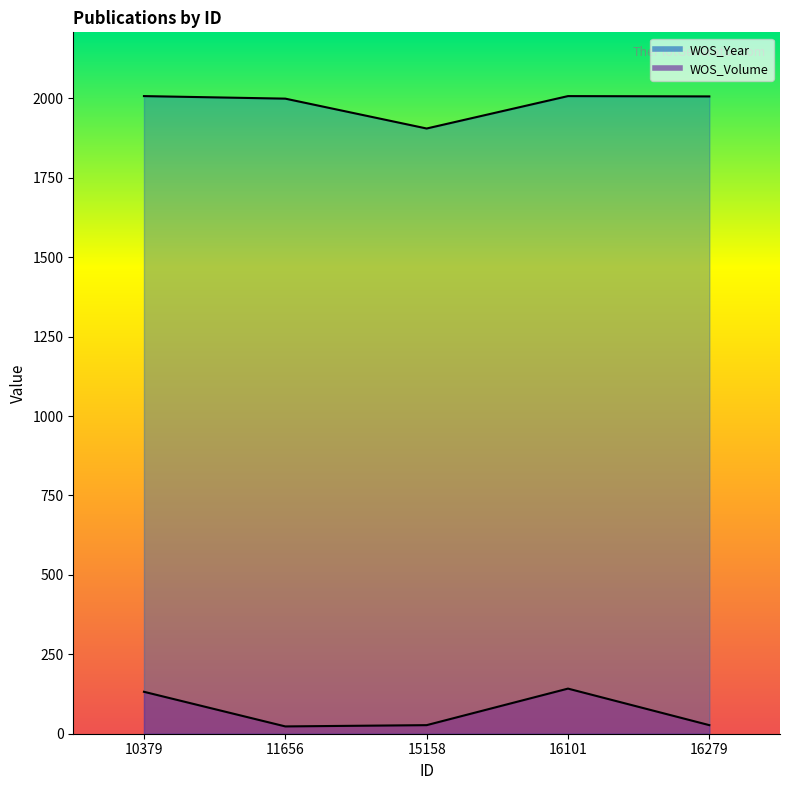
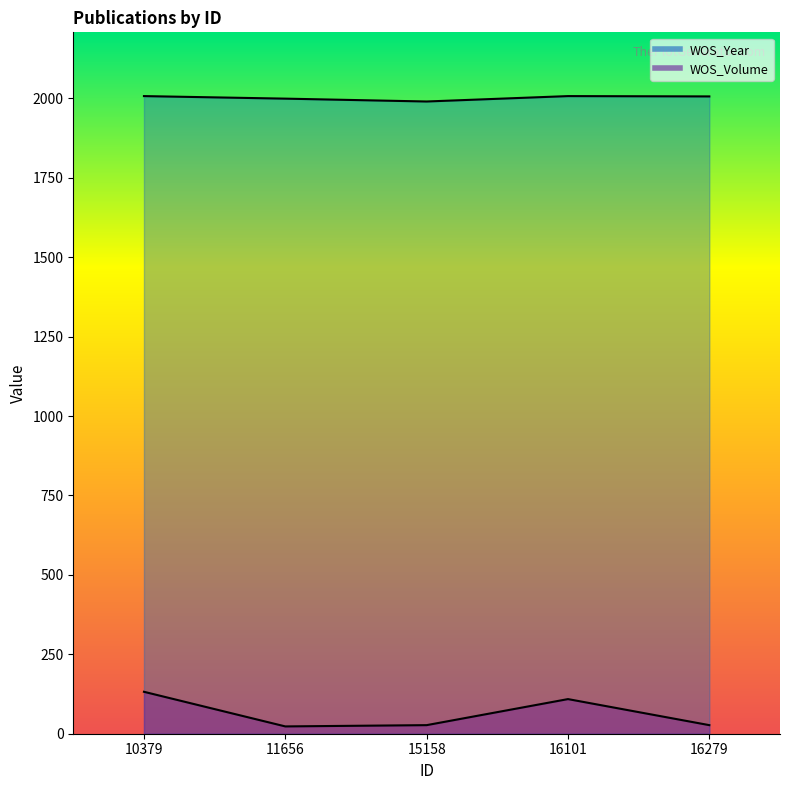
  {
    "WOS_Year": {
      "10379": 2010,
      "11656": 2000,
-     "15158": 1910,
+     "15158": 1990,
      "16101": 2010,
      "16279": 2010
    },
    "WOS_Volume": {
      "10379": 130,
      "11656": 20,
      "15158": 30,
-     "16101": 140,
+     "16101": 110,
      "16279": 30
    }
  }
